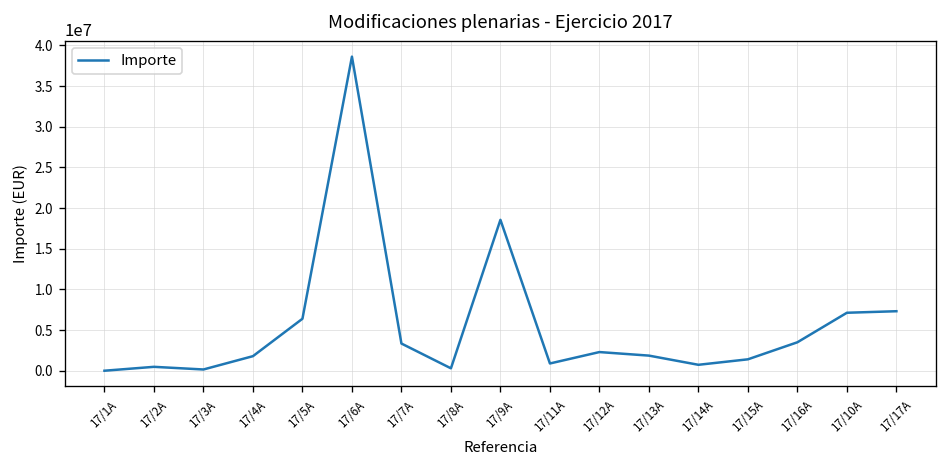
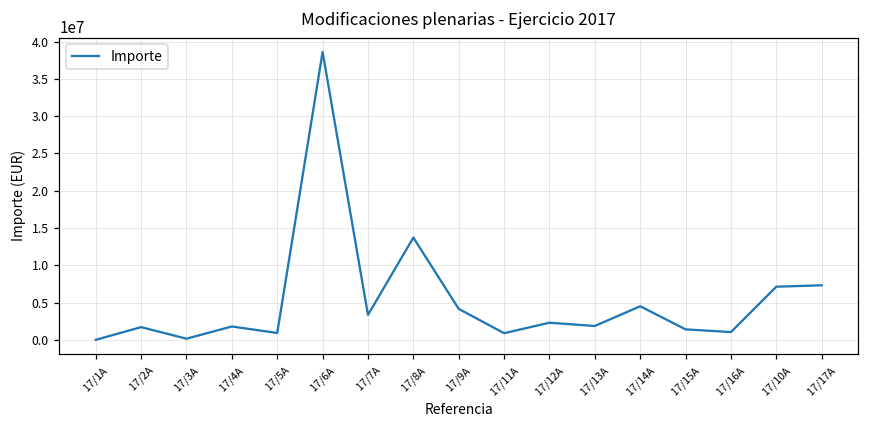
  {
    "17/1A": 0,
-   "17/2A": 0,
+   "17/2A": 2000000,
    "17/3A": 0,
    "17/4A": 2000000,
-   "17/5A": 6000000,
+   "17/5A": 1000000,
    "17/6A": 39000000,
    "17/7A": 3000000,
-   "17/8A": 0,
-   "17/9A": 19000000,
+   "17/8A": 14000000,
+   "17/9A": 4000000,
    "17/11A": 1000000,
    "17/12A": 2000000,
    "17/13A": 2000000,
-   "17/14A": 1000000,
+   "17/14A": 5000000,
    "17/15A": 1000000,
-   "17/16A": 4000000,
+   "17/16A": 1000000,
    "17/10A": 7000000,
    "17/17A": 7000000
  }
